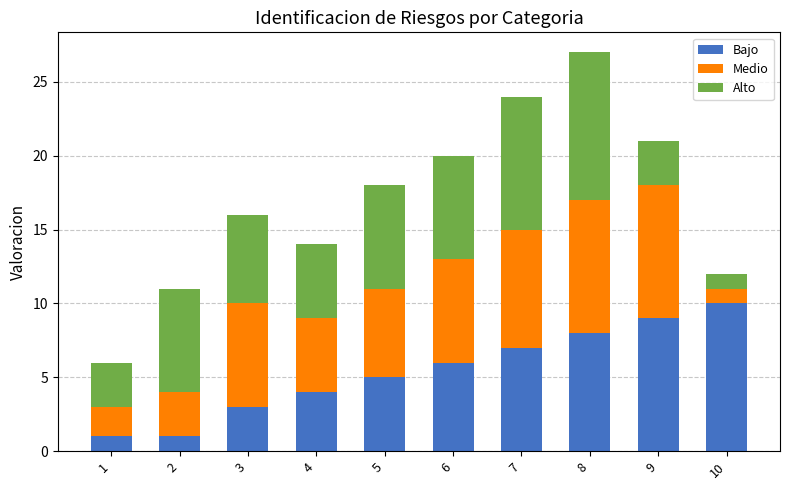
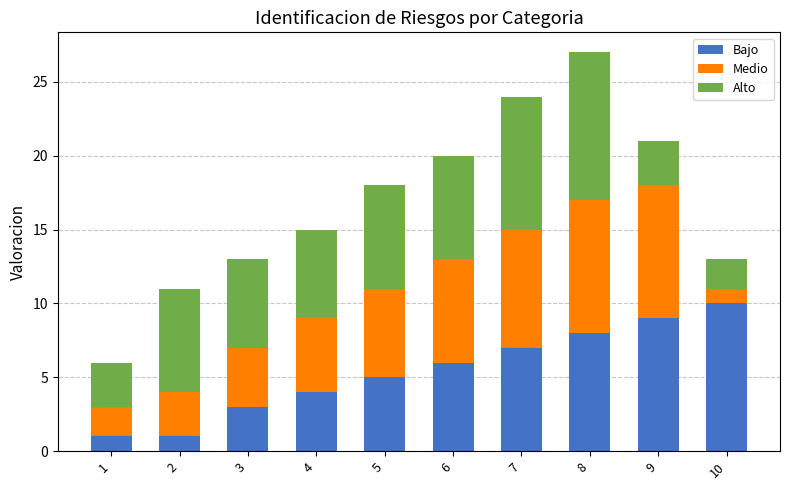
  {
    "Bajo": {
      "1": 1,
      "2": 1,
      "3": 3,
      "4": 4,
      "5": 5,
      "6": 6,
      "7": 7,
      "8": 8,
      "9": 9,
      "10": 10
    },
    "Medio": {
      "1": 2,
      "2": 3,
-     "3": 7,
+     "3": 4,
      "4": 5,
      "5": 6,
      "6": 7,
      "7": 8,
      "8": 9,
      "9": 9,
      "10": 1
    },
    "Alto": {
      "1": 3,
      "2": 7,
      "3": 6,
-     "4": 5,
+     "4": 6,
      "5": 7,
      "6": 7,
      "7": 9,
      "8": 10,
      "9": 3,
-     "10": 1
+     "10": 2
    }
  }
